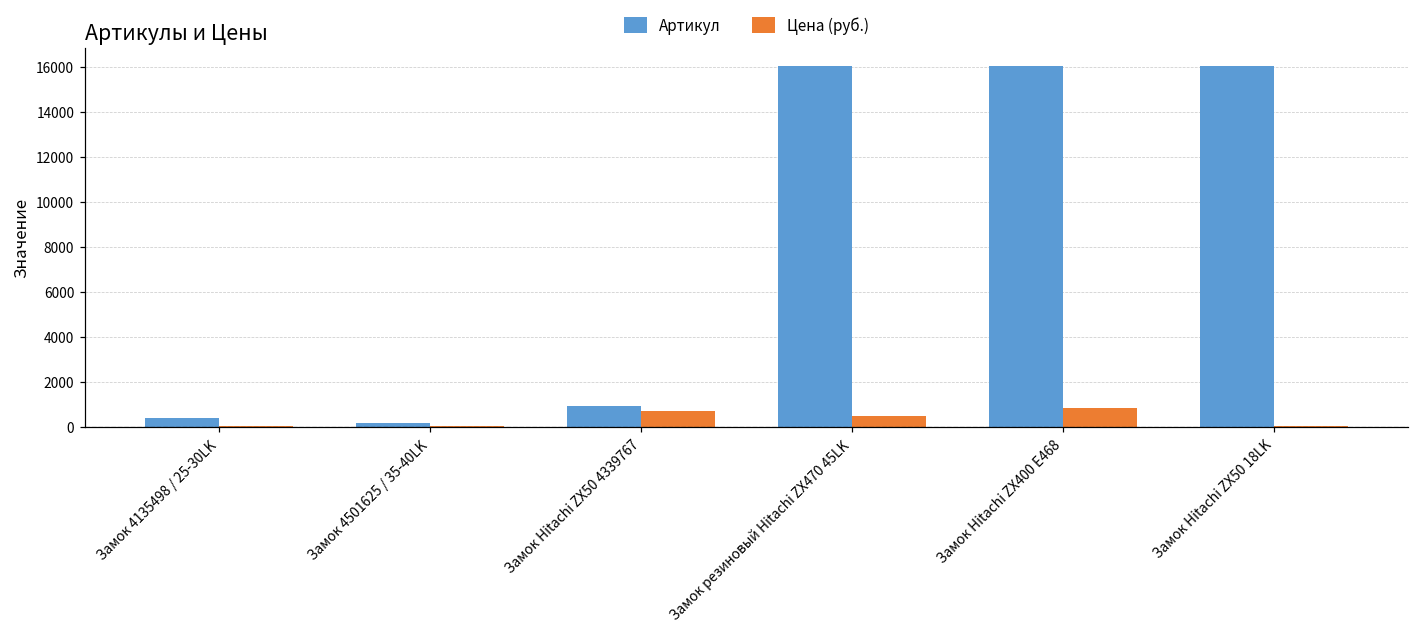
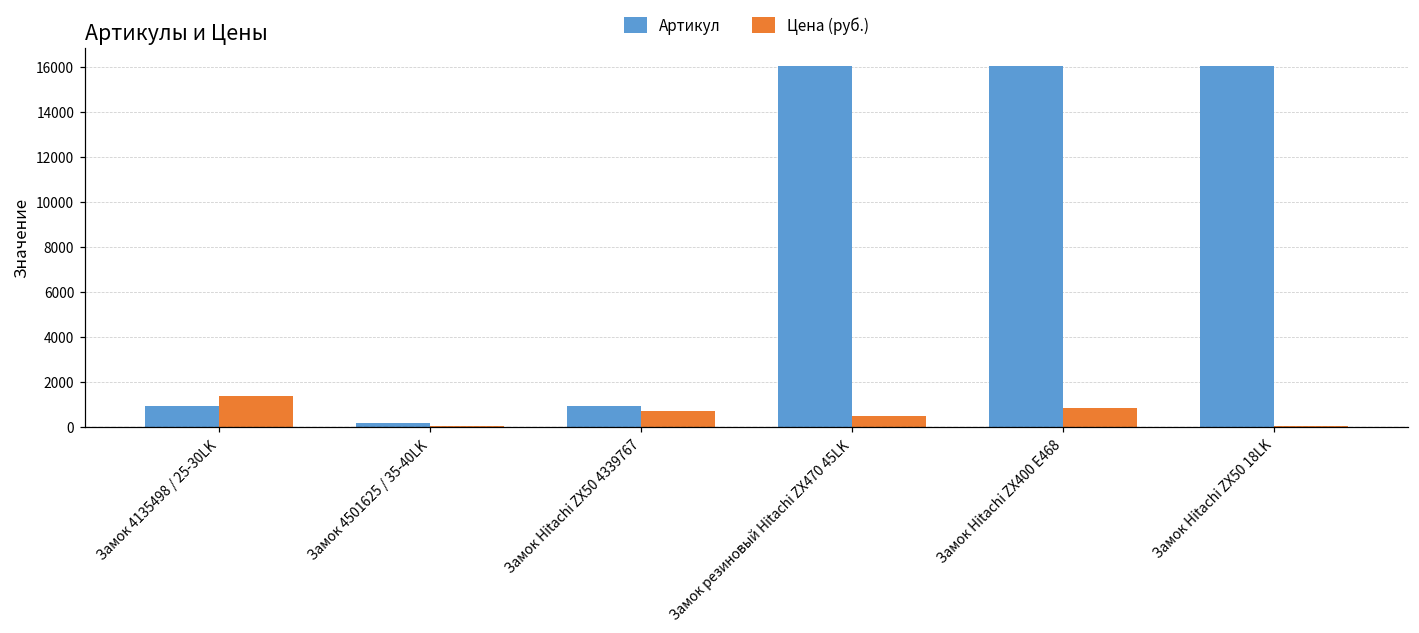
  {
    "Артикул": {
-     "Замок 4135498 / 25-30LK": 400,
+     "Замок 4135498 / 25-30LK": 900,
      "Замок 4501625 / 35-40LK": 200,
      "Замок Hitachi ZX50 4339767": 900,
      "Замок резиновый Hitachi ZX470 45LK": 16000,
      "Замок Hitachi ZX400 E468": 16000,
      "Замок Hitachi ZX50 18LK": 16000
    },
    "Цена (руб.)": {
-     "Замок 4135498 / 25-30LK": 100,
+     "Замок 4135498 / 25-30LK": 1400,
      "Замок Hitachi ZX50 4339767": 700,
      "Замок резиновый Hitachi ZX470 45LK": 500,
      "Замок Hitachi ZX400 E468": 900
    }
  }
